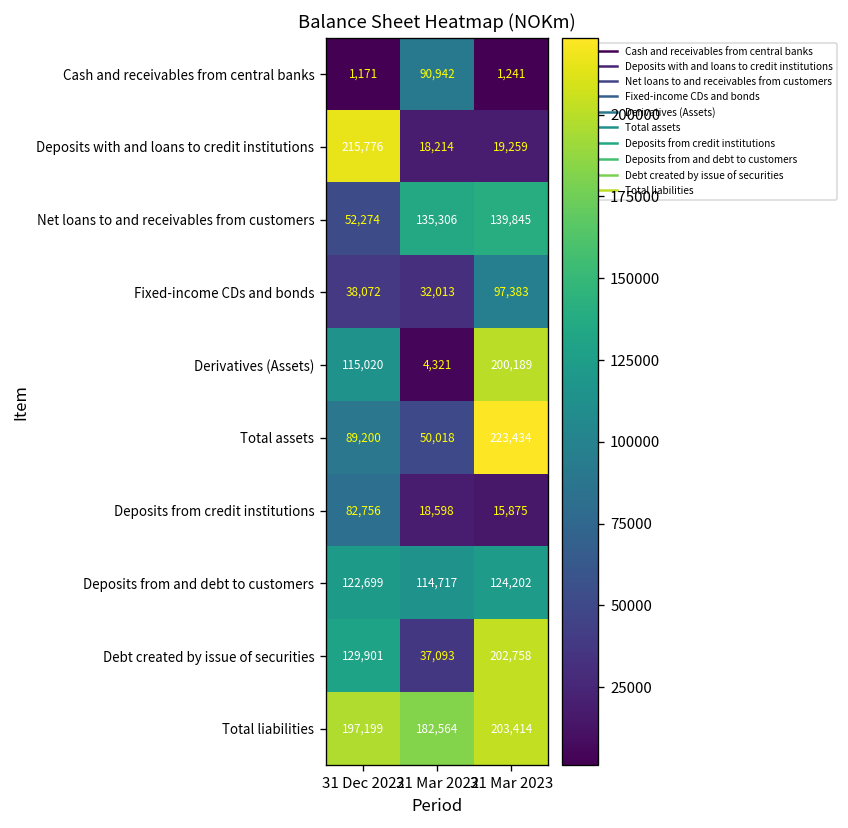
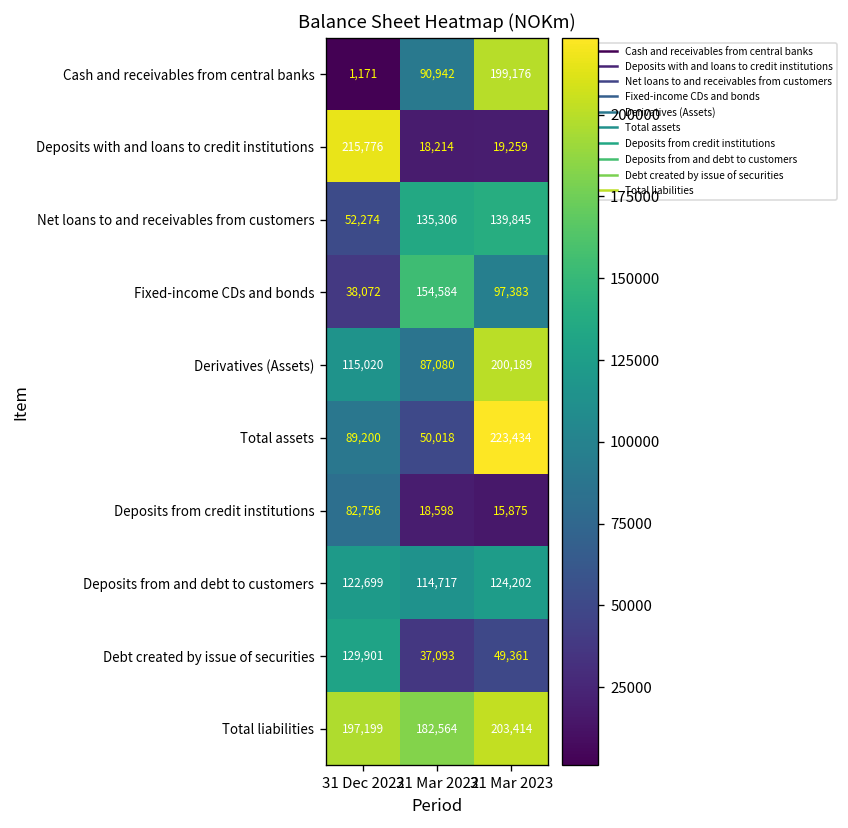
  {
    "Cash and receivables from central banks": {
      "31 Dec 2022": "1,171",
      "31 Mar 2022": "90,942",
-     "31 Mar 2023": "1,241"
+     "31 Mar 2023": "199,176"
    },
    "Deposits with and loans to credit institutions": {
      "31 Dec 2022": "215,776",
      "31 Mar 2022": "18,214",
      "31 Mar 2023": "19,259"
    },
    "Net loans to and receivables from customers": {
      "31 Dec 2022": "52,274",
      "31 Mar 2022": "135,306",
      "31 Mar 2023": "139,845"
    },
    "Fixed-income CDs and bonds": {
      "31 Dec 2022": "38,072",
-     "31 Mar 2022": "32,013",
+     "31 Mar 2022": "154,584",
      "31 Mar 2023": "97,383"
    },
    "Derivatives (Assets)": {
      "31 Dec 2022": "115,020",
-     "31 Mar 2022": "4,321",
+     "31 Mar 2022": "87,080",
      "31 Mar 2023": "200,189"
    },
    "Total assets": {
      "31 Dec 2022": "89,200",
      "31 Mar 2022": "50,018",
      "31 Mar 2023": "223,434"
    },
    "Deposits from credit institutions": {
      "31 Dec 2022": "82,756",
      "31 Mar 2022": "18,598",
      "31 Mar 2023": "15,875"
    },
    "Deposits from and debt to customers": {
      "31 Dec 2022": "122,699",
      "31 Mar 2022": "114,717",
      "31 Mar 2023": "124,202"
    },
    "Debt created by issue of securities": {
      "31 Dec 2022": "129,901",
      "31 Mar 2022": "37,093",
-     "31 Mar 2023": "202,758"
+     "31 Mar 2023": "49,361"
    },
    "Total liabilities": {
      "31 Dec 2022": "197,199",
      "31 Mar 2022": "182,564",
      "31 Mar 2023": "203,414"
    }
  }
